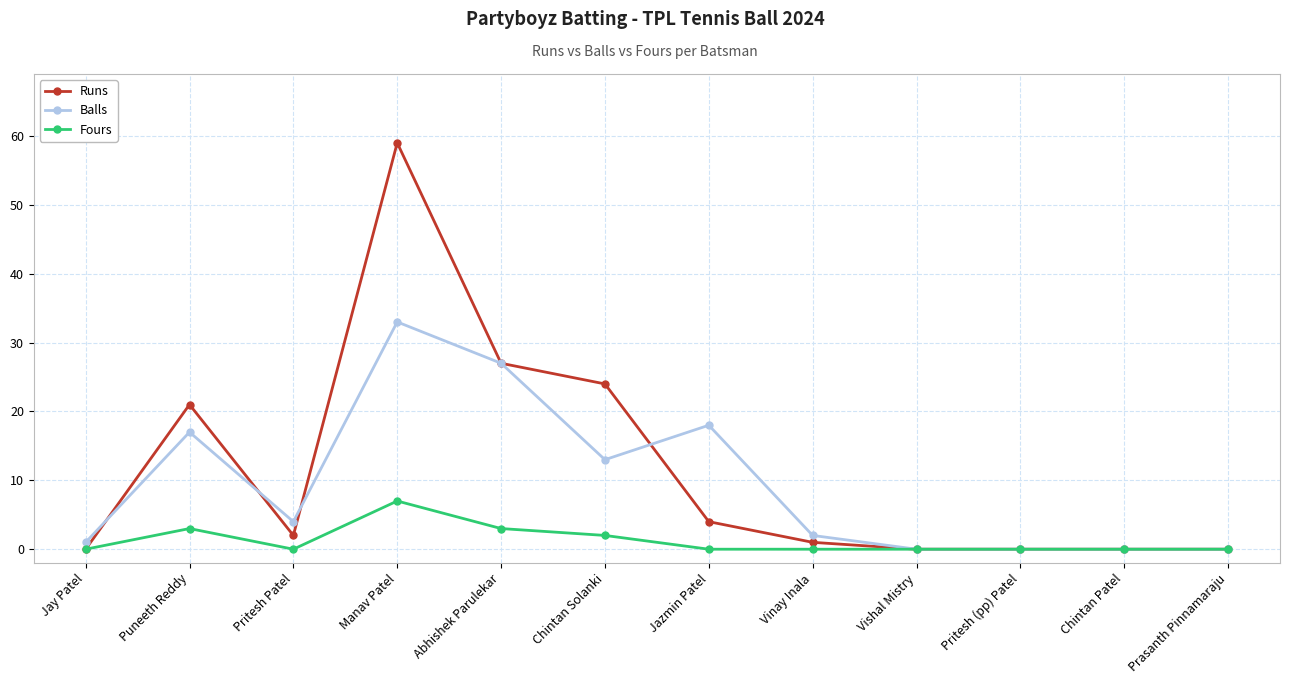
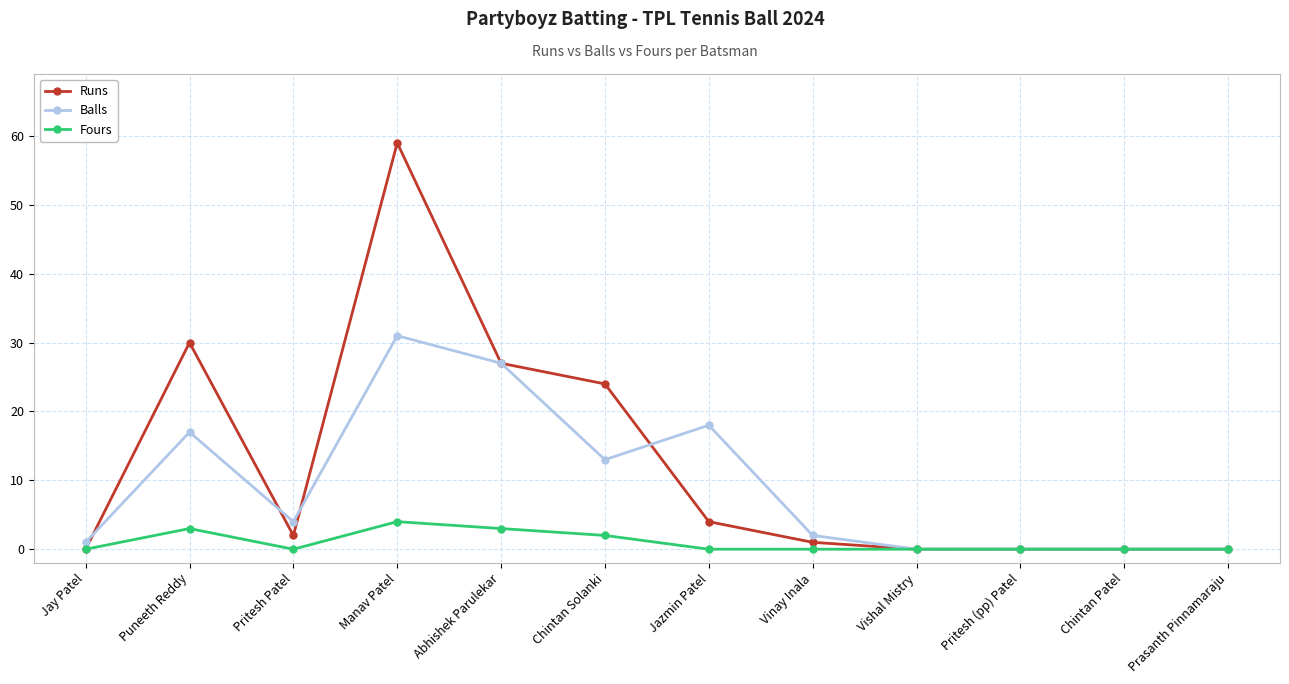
  {
    "Runs": {
-     "Puneeth Reddy": 21,
+     "Puneeth Reddy": 30,
      "Pritesh Patel": 2,
      "Manav Patel": 59,
      "Chintan Solanki": 24,
      "Jazmin Patel": 4,
      "Vinay Inala": 1
    },
    "Balls": {
      "Jay Patel": 1,
      "Puneeth Reddy": 17,
      "Pritesh Patel": 4,
-     "Manav Patel": 33,
+     "Manav Patel": 31,
      "Chintan Solanki": 13,
      "Jazmin Patel": 18,
      "Vinay Inala": 2
    },
    "Fours": {
      "Puneeth Reddy": 3,
      "Pritesh Patel": 0,
-     "Manav Patel": 7,
+     "Manav Patel": 4,
      "Abhishek Parulekar": 3,
      "Chintan Solanki": 2,
      "Jazmin Patel": 0,
      "Vinay Inala": 0
    }
  }
